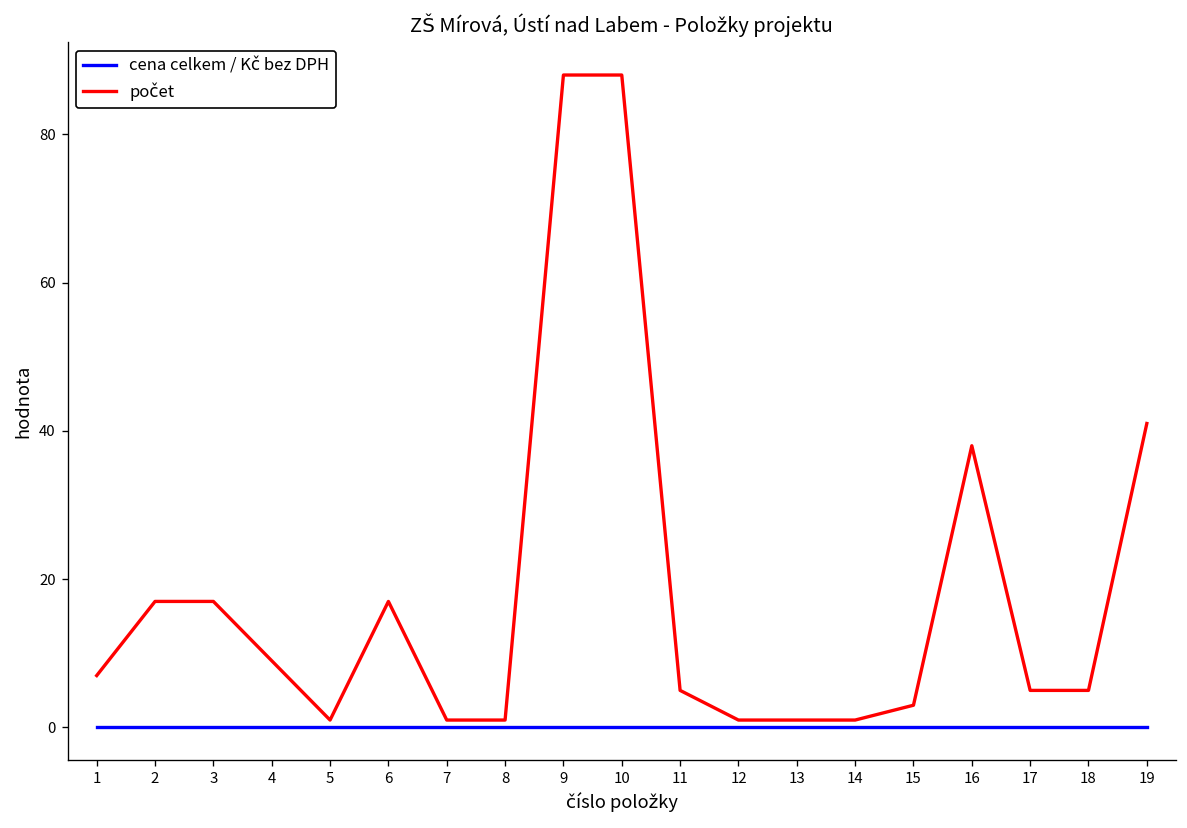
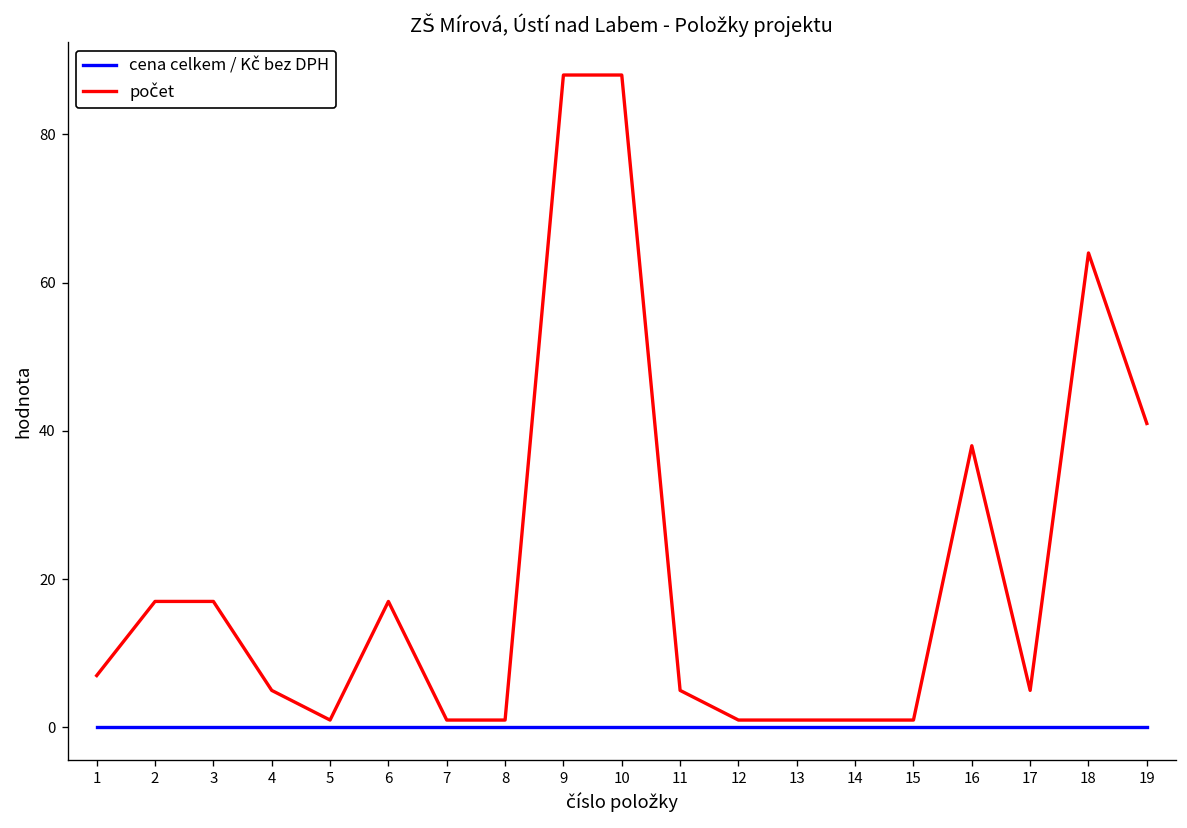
  {
    "cena celkem / Kč bez DPH": {
      "1": 0,
      "2": 0,
      "3": 0,
      "4": 0,
      "5": 0,
      "6": 0,
      "7": 0,
      "8": 0,
      "9": 0,
      "10": 0,
      "11": 0,
      "12": 0,
      "13": 0,
      "14": 0,
      "15": 0,
      "16": 0,
      "17": 0,
      "18": 0,
      "19": 0
    },
    "počet": {
      "1": 7,
      "2": 17,
      "3": 17,
-     "4": 9,
+     "4": 5,
      "5": 1,
      "6": 17,
      "7": 1,
      "8": 1,
      "9": 88,
      "10": 88,
      "11": 5,
      "12": 1,
      "13": 1,
      "14": 1,
-     "15": 3,
+     "15": 1,
      "16": 38,
      "17": 5,
-     "18": 5,
+     "18": 64,
      "19": 41
    }
  }
